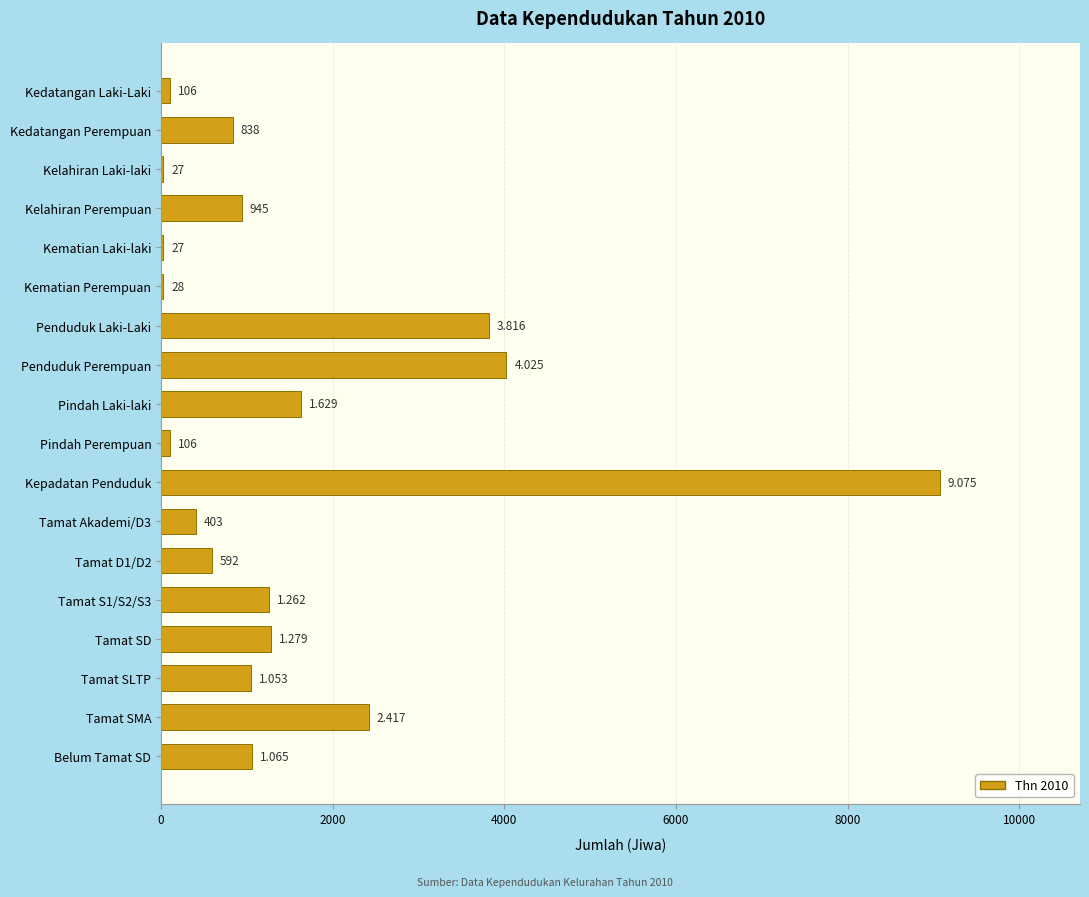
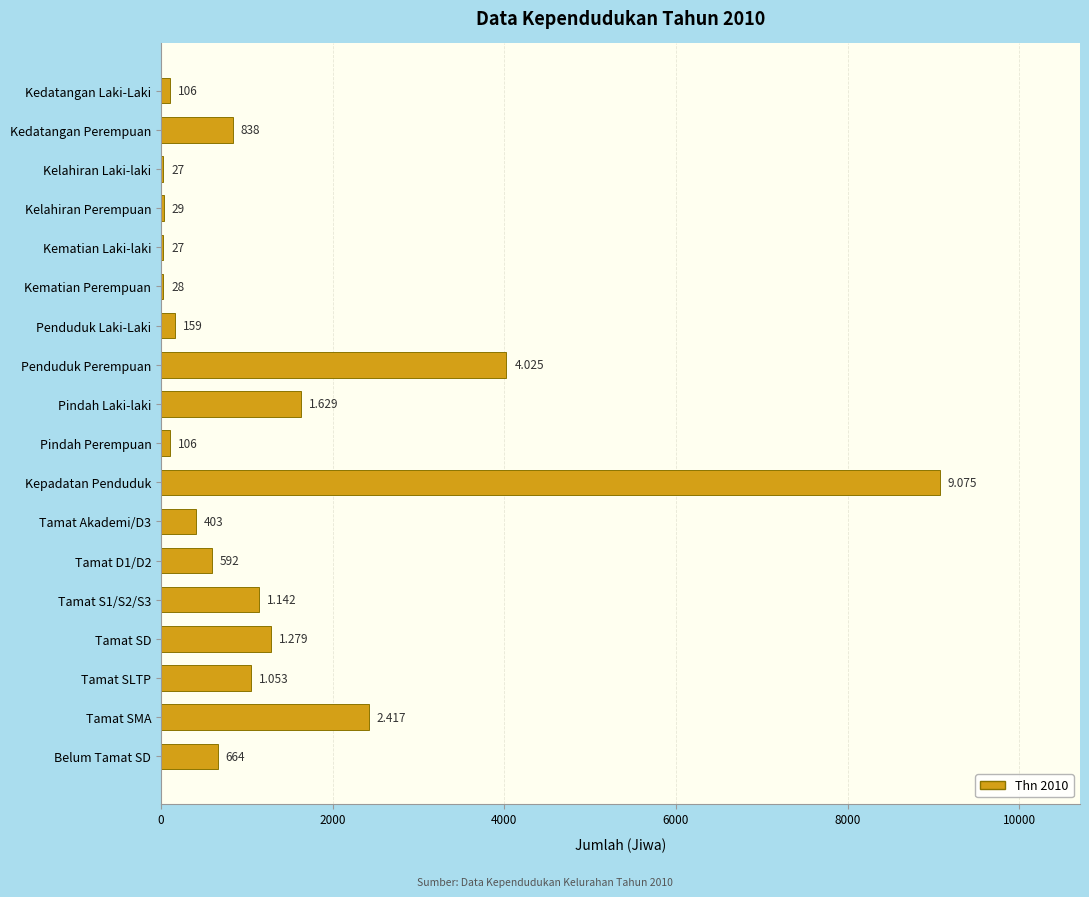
  {
    "Kedatangan Laki-Laki": 106,
    "Kedatangan Perempuan": 838,
    "Kelahiran Laki-laki": 27,
-   "Kelahiran Perempuan": 945,
+   "Kelahiran Perempuan": 29,
    "Kematian Laki-laki": 27,
    "Kematian Perempuan": 28,
-   "Penduduk Laki-Laki": 3.816,
+   "Penduduk Laki-Laki": 159,
    "Pindah Perempuan": 106,
    "Tamat Akademi/D3": 403,
    "Tamat D1/D2": 592,
-   "Tamat S1/S2/S3": 1.262,
-   "Belum Tamat SD": 1.065
+   "Tamat S1/S2/S3": 1.142,
+   "Belum Tamat SD": 664
  }
